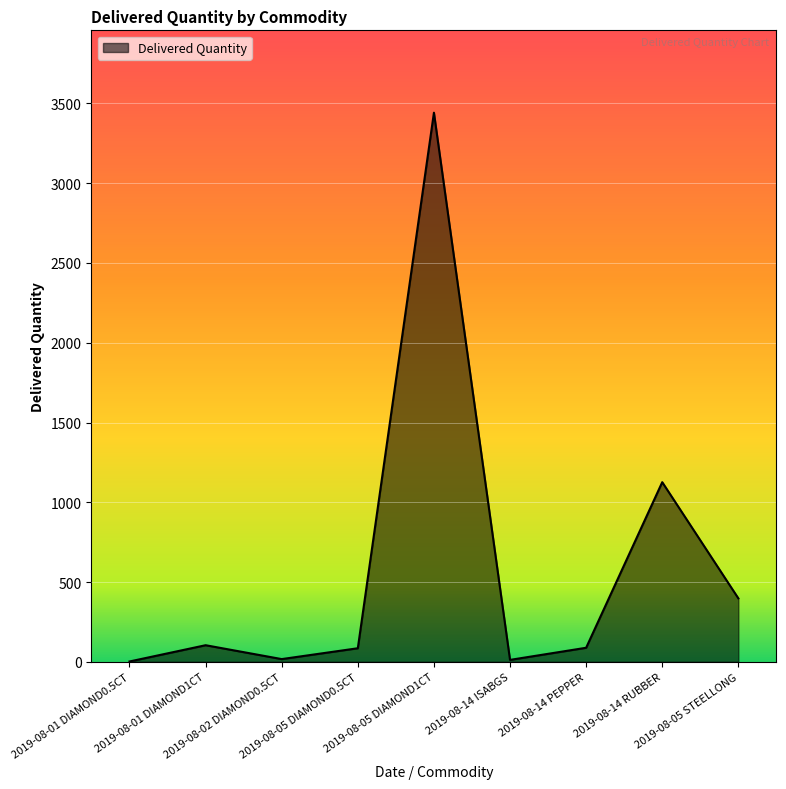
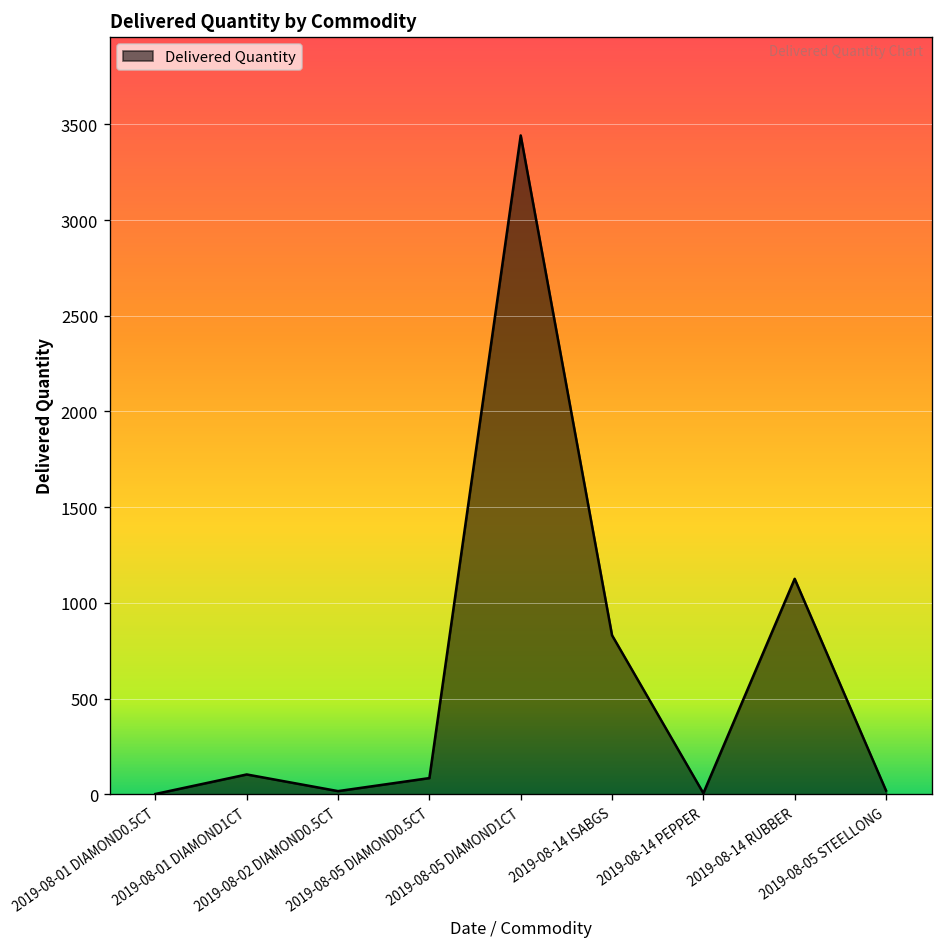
  {
    "2019-08-01 DIAMOND0.5CT": 0,
    "2019-08-01 DIAMOND1CT": 100,
    "2019-08-02 DIAMOND0.5CT": 20,
    "2019-08-05 DIAMOND0.5CT": 90,
    "2019-08-05 DIAMOND1CT": 3440,
-   "2019-08-14 ISABGS": 10,
-   "2019-08-14 PEPPER": 90,
+   "2019-08-14 ISABGS": 830,
+   "2019-08-14 PEPPER": 10,
    "2019-08-14 RUBBER": 1130,
-   "2019-08-05 STEELLONG": 400
+   "2019-08-05 STEELLONG": 20
  }
